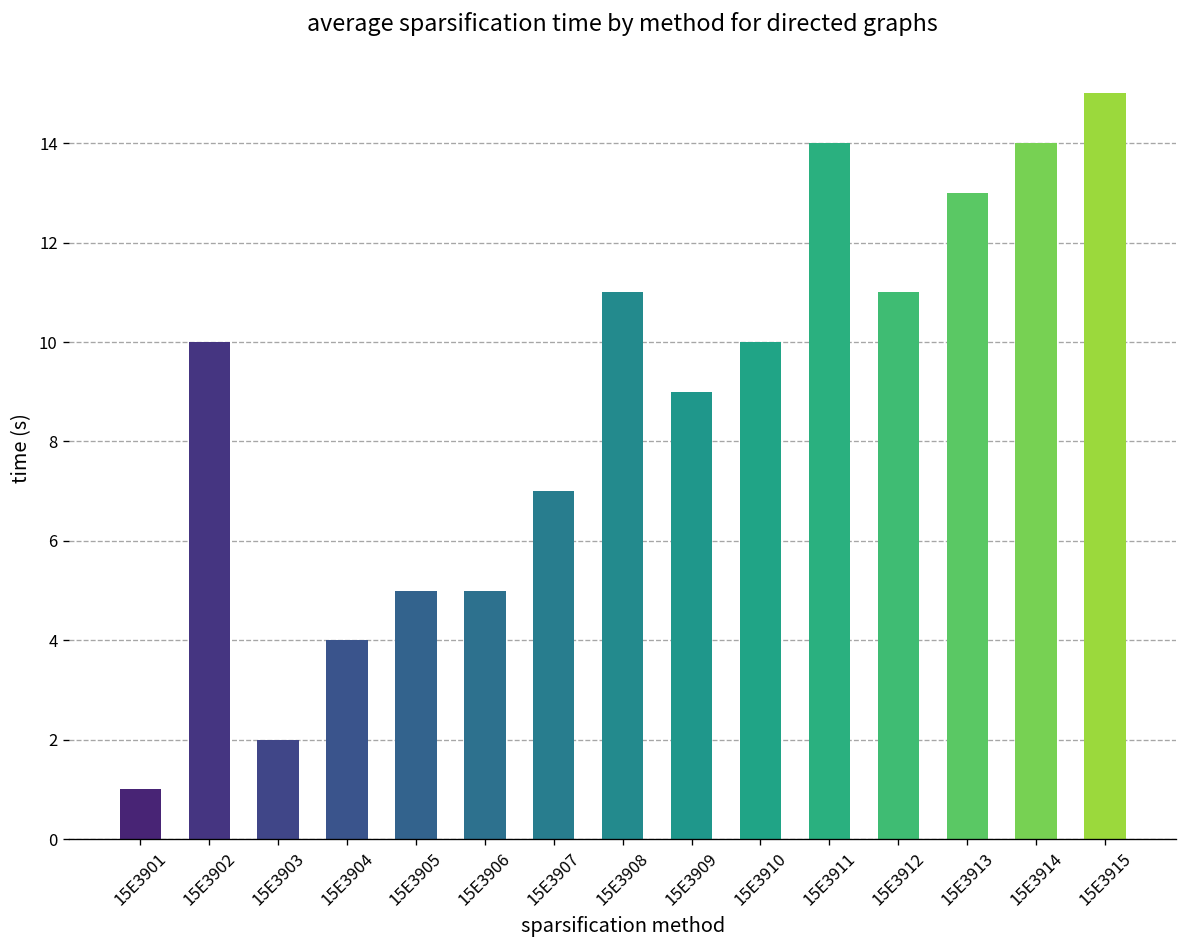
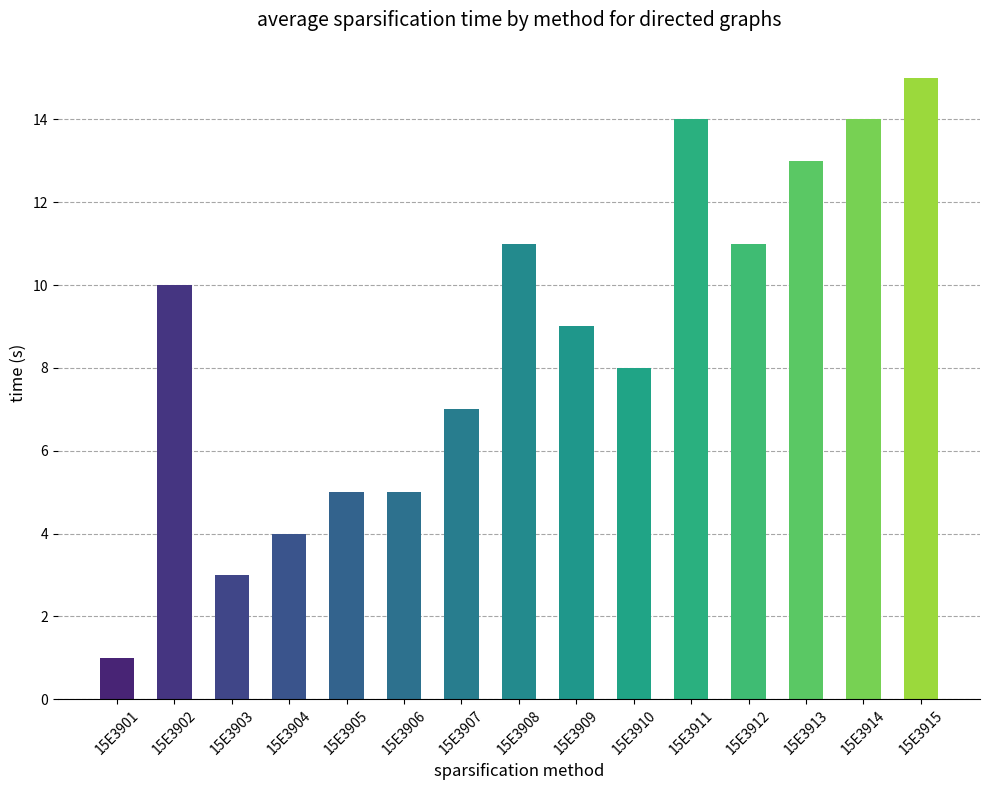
  {
    "15E3901": 1,
    "15E3902": 10,
-   "15E3903": 2,
+   "15E3903": 3,
    "15E3904": 4,
    "15E3905": 5,
    "15E3906": 5,
    "15E3907": 7,
    "15E3908": 11,
    "15E3909": 9,
-   "15E3910": 10,
+   "15E3910": 8,
    "15E3911": 14,
    "15E3912": 11,
    "15E3913": 13,
    "15E3914": 14,
    "15E3915": 15
  }
